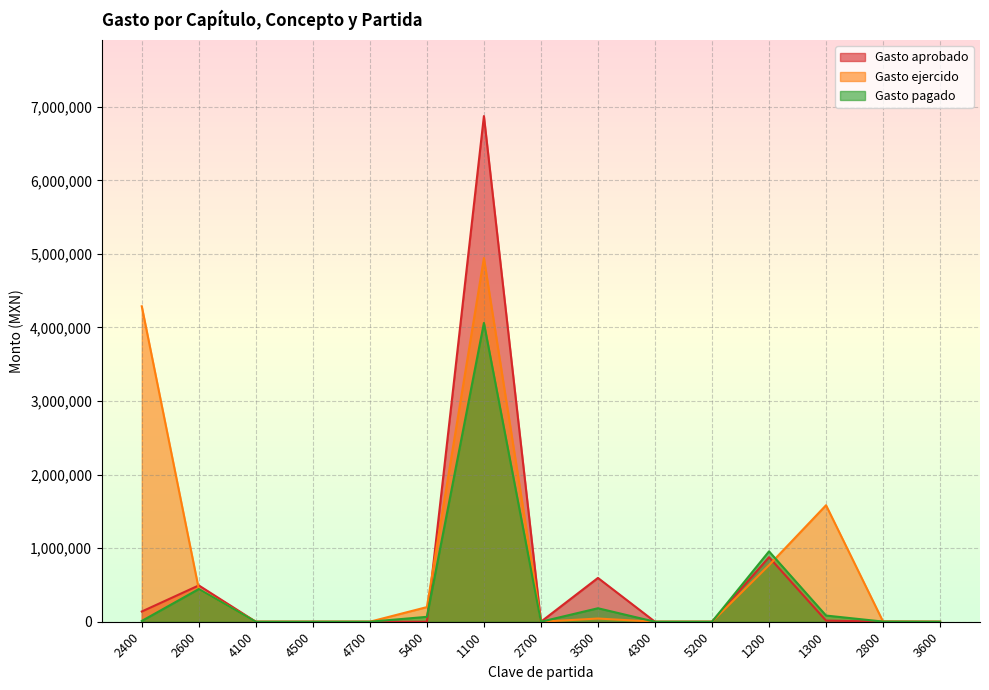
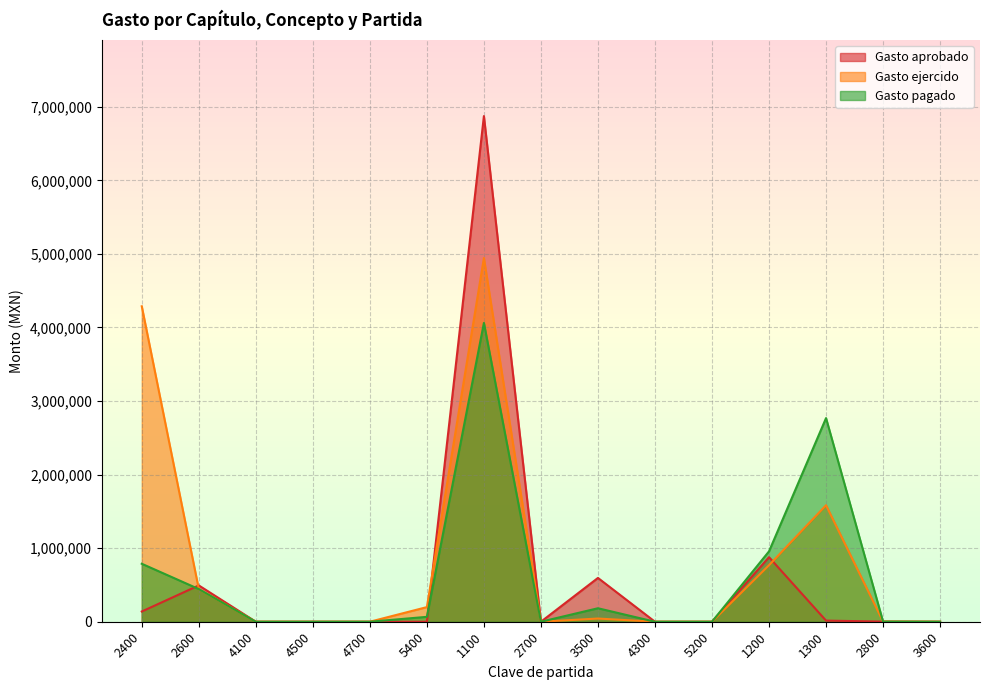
  {
    "Gasto aprobado": {
      "2400": "100,000",
      "2600": "500,000",
      "5400": "0",
      "1100": "6,900,000",
      "3500": "600,000",
      "1200": "900,000",
      "1300": "0"
    },
    "Gasto ejercido": {
      "2400": "4,300,000",
      "5400": "200,000",
      "1100": "4,900,000",
      "3500": "0",
      "1200": "800,000",
      "1300": "1,600,000"
    },
    "Gasto pagado": {
-     "2400": "0",
+     "2400": "800,000",
      "5400": "100,000",
      "1100": "4,100,000",
      "3500": "200,000",
      "1200": "1,000,000",
-     "1300": "100,000"
+     "1300": "2,800,000"
    }
  }
